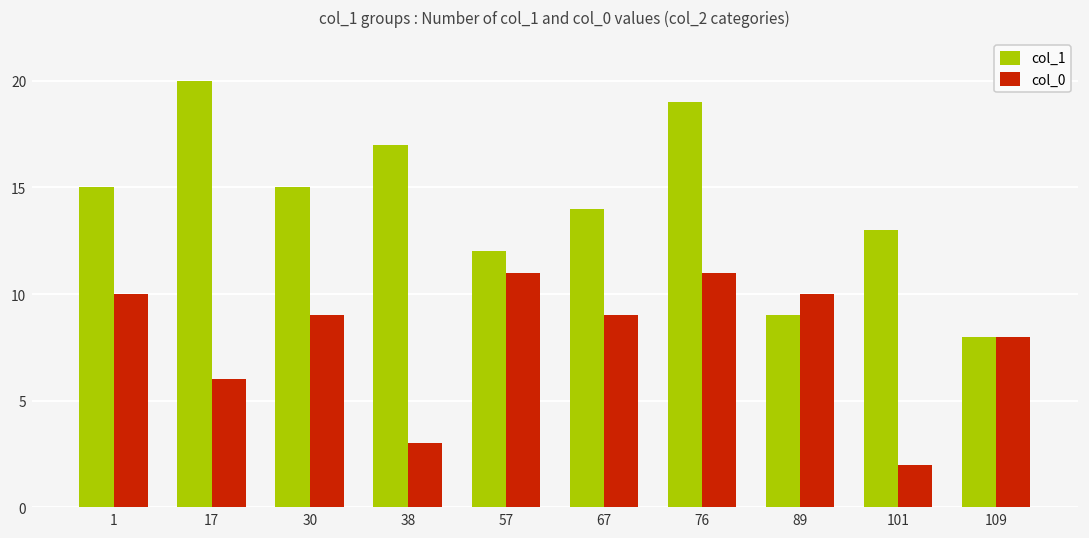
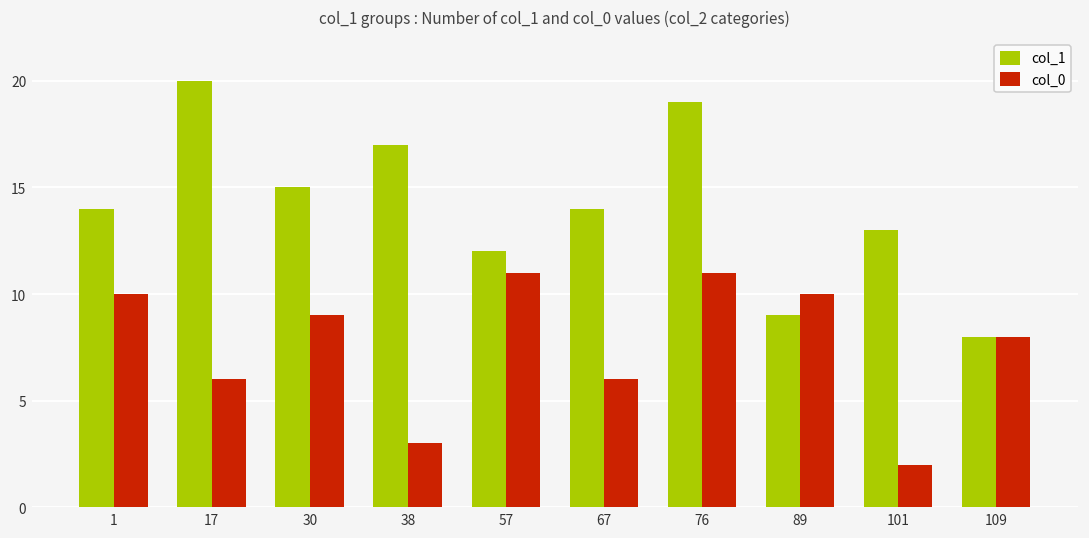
  {
    "col_1": {
-     "1": 15,
+     "1": 14,
      "17": 20,
      "30": 15,
      "38": 17,
      "57": 12,
      "67": 14,
      "76": 19,
      "89": 9,
      "101": 13,
      "109": 8
    },
    "col_0": {
      "1": 10,
      "17": 6,
      "30": 9,
      "38": 3,
      "57": 11,
-     "67": 9,
+     "67": 6,
      "76": 11,
      "89": 10,
      "101": 2,
      "109": 8
    }
  }
